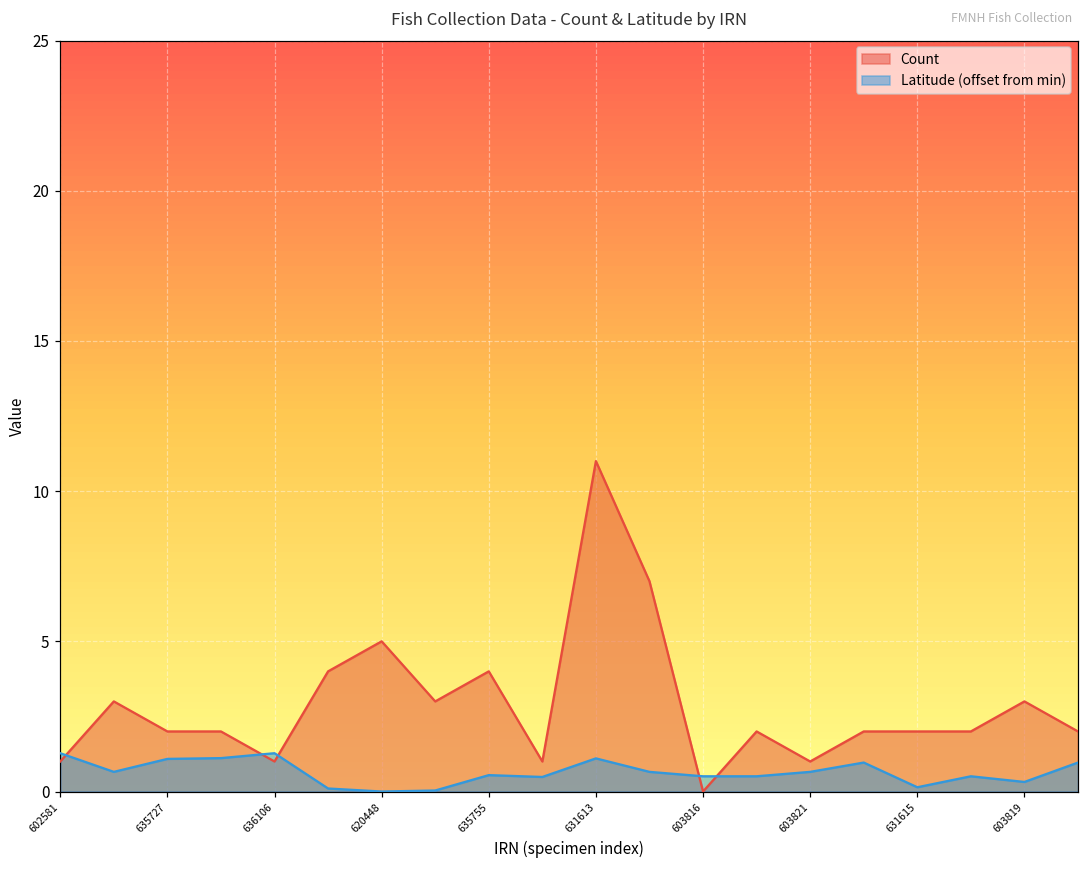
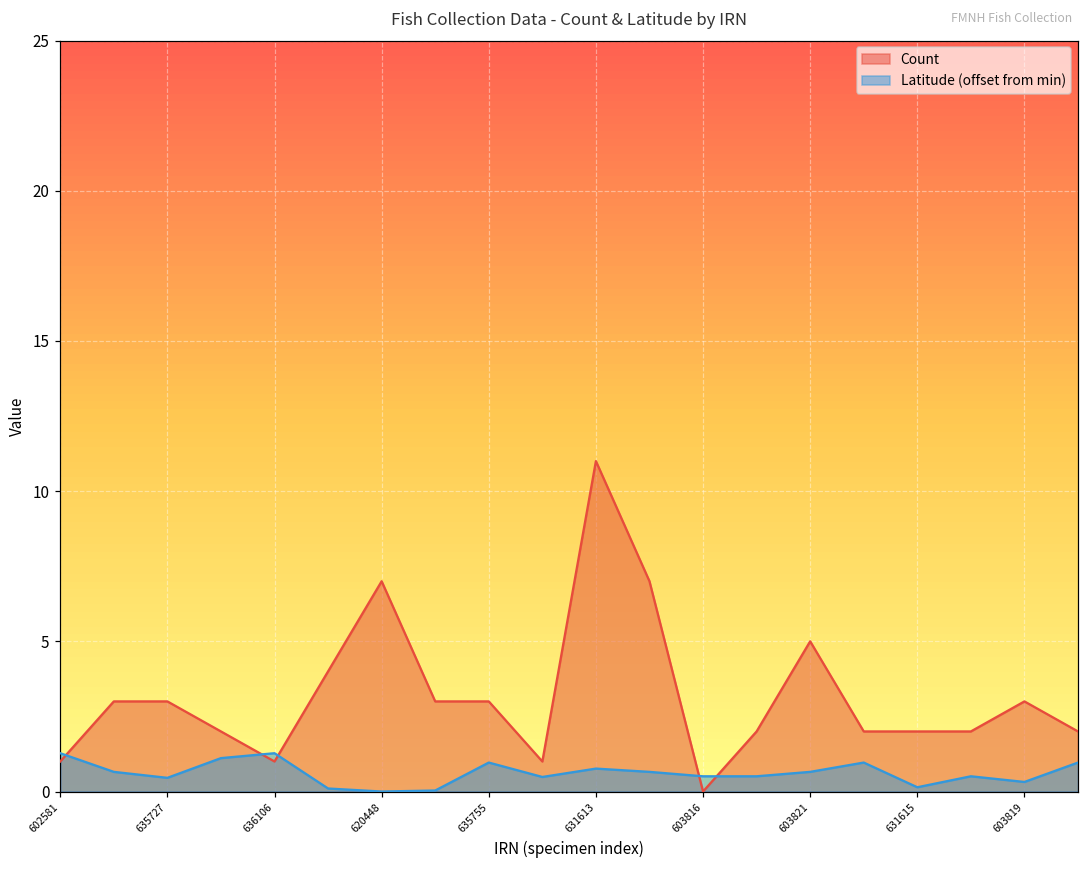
  {
    "Count": {
      "602581": 1,
-     "635727": 2,
+     "635727": 3,
      "636106": 1,
-     "620448": 5,
-     "635755": 4,
+     "620448": 7,
+     "635755": 3,
      "631613": 11,
      "603816": 0,
-     "603821": 1,
+     "603821": 5,
      "631615": 2,
      "603819": 3
    },
    "Latitude (offset from min)": {
      "602581": 1.3,
-     "635727": 1.1,
+     "635727": 0.5,
      "636106": 1.3,
      "620448": 0.0,
-     "635755": 0.5,
-     "631613": 1.1,
+     "635755": 1.0,
+     "631613": 0.8,
      "603816": 0.5,
      "603821": 0.7,
      "631615": 0.1,
      "603819": 0.3
    }
  }
